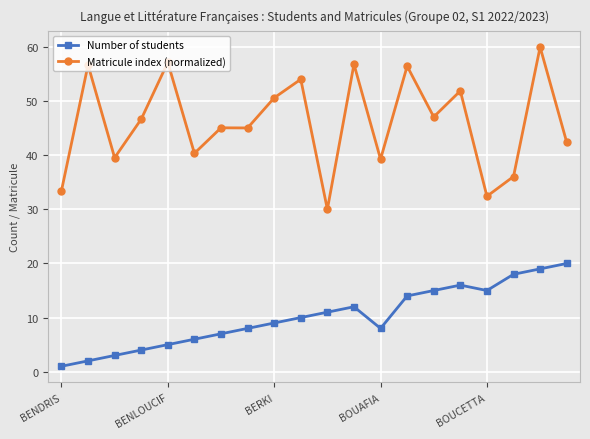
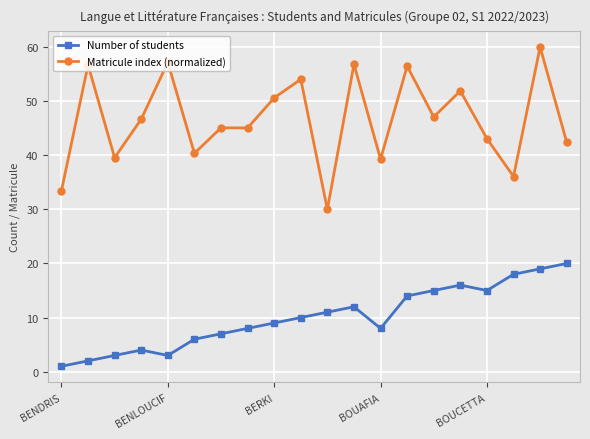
  {
    "Number of students": {
      "BENDRIS": 1,
-     "BENLOUCIF": 5,
+     "BENLOUCIF": 3,
      "BERKI": 9,
      "BOUAFIA": 8,
      "BOUCETTA": 15
    },
    "Matricule index (normalized)": {
      "BENDRIS": 33,
      "BERKI": 51,
      "BOUAFIA": 39,
-     "BOUCETTA": 32
+     "BOUCETTA": 43
    }
  }
